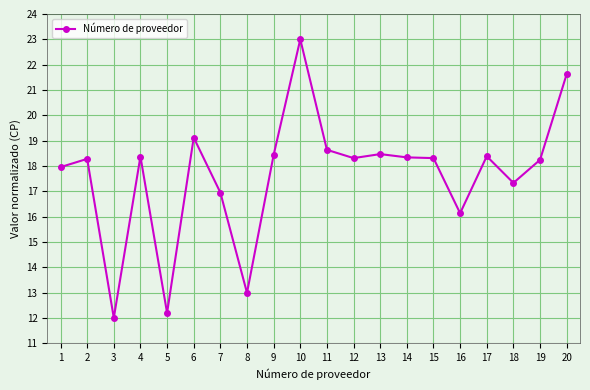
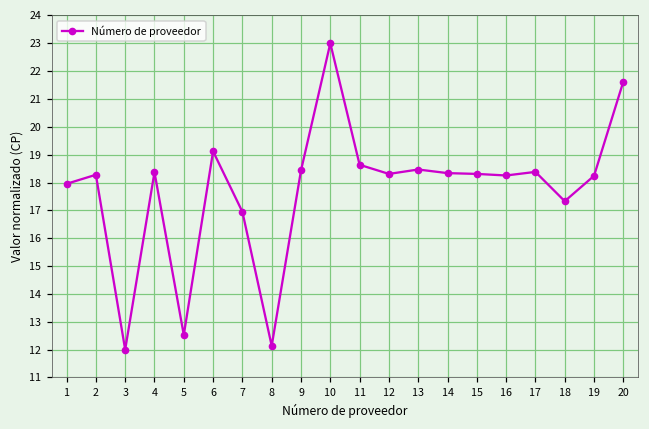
  {
    "1": 18.0,
    "2": 18.3,
    "3": 12.0,
    "4": 18.4,
-   "5": 12.2,
+   "5": 12.5,
    "6": 19.1,
    "7": 16.9,
-   "8": 13.0,
+   "8": 12.1,
    "9": 18.4,
    "10": 23.0,
    "11": 18.6,
    "12": 18.3,
    "13": 18.5,
    "14": 18.3,
    "15": 18.3,
-   "16": 16.1,
+   "16": 18.3,
    "17": 18.4,
    "18": 17.3,
    "19": 18.2,
    "20": 21.6
  }
